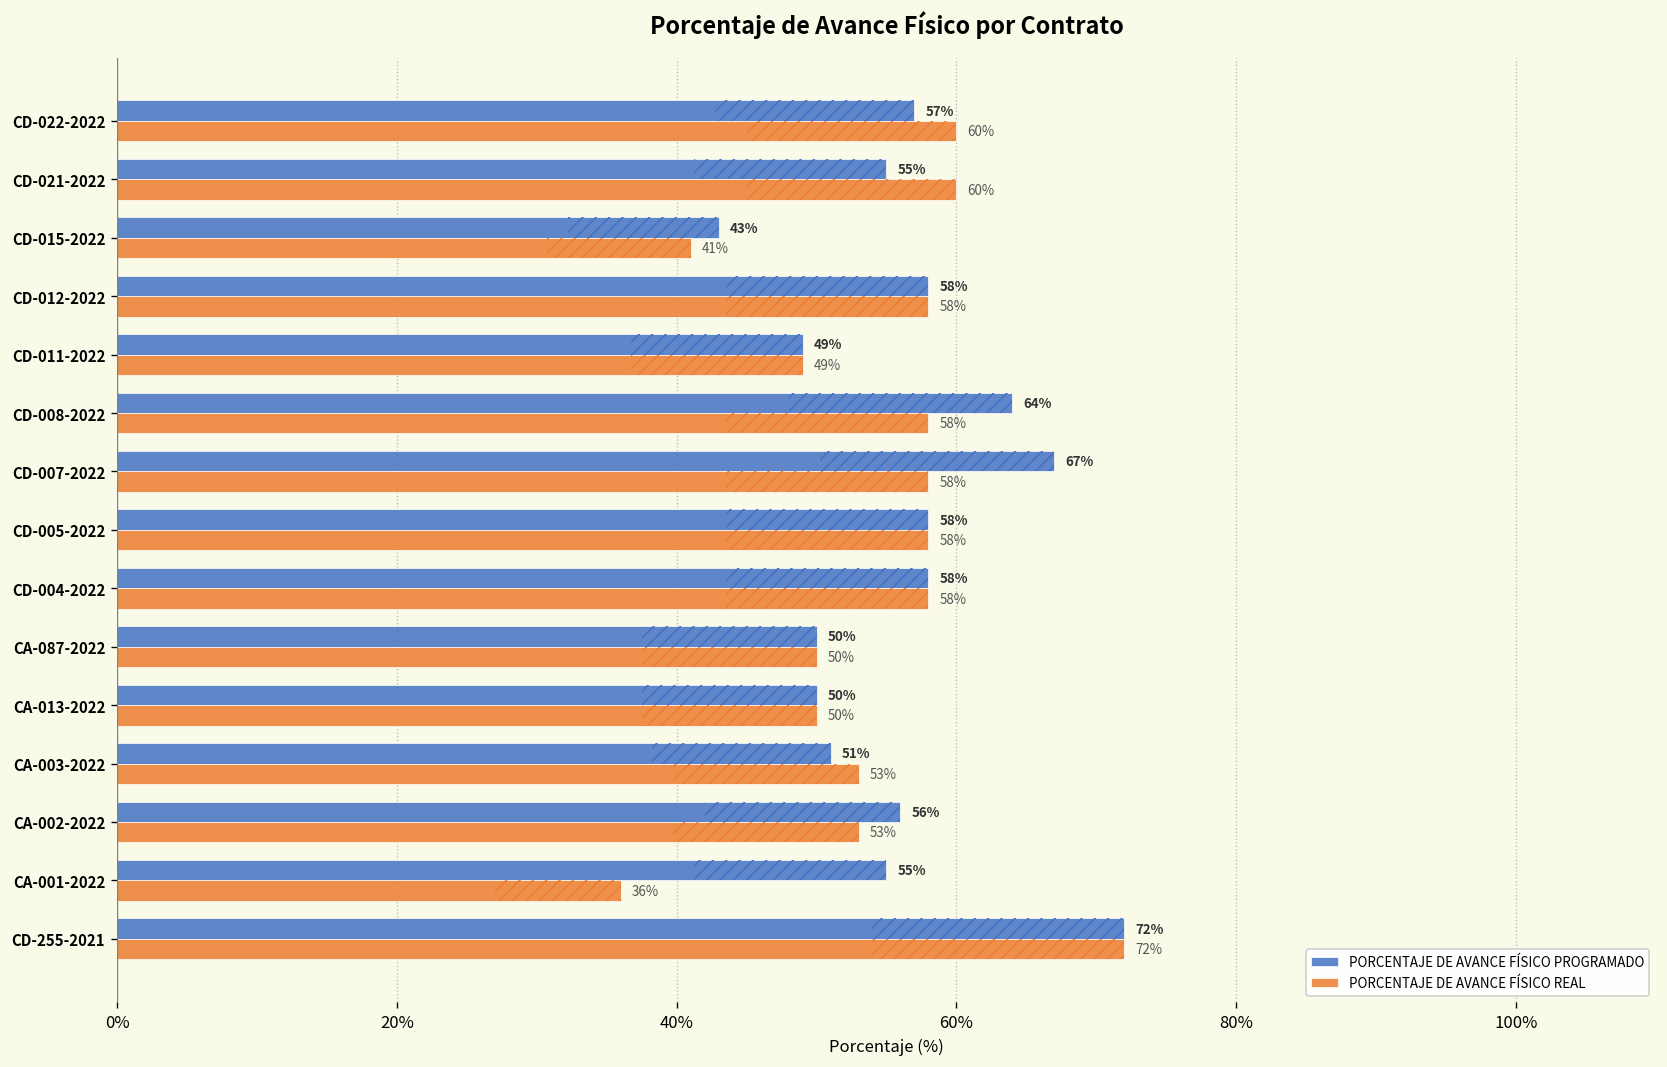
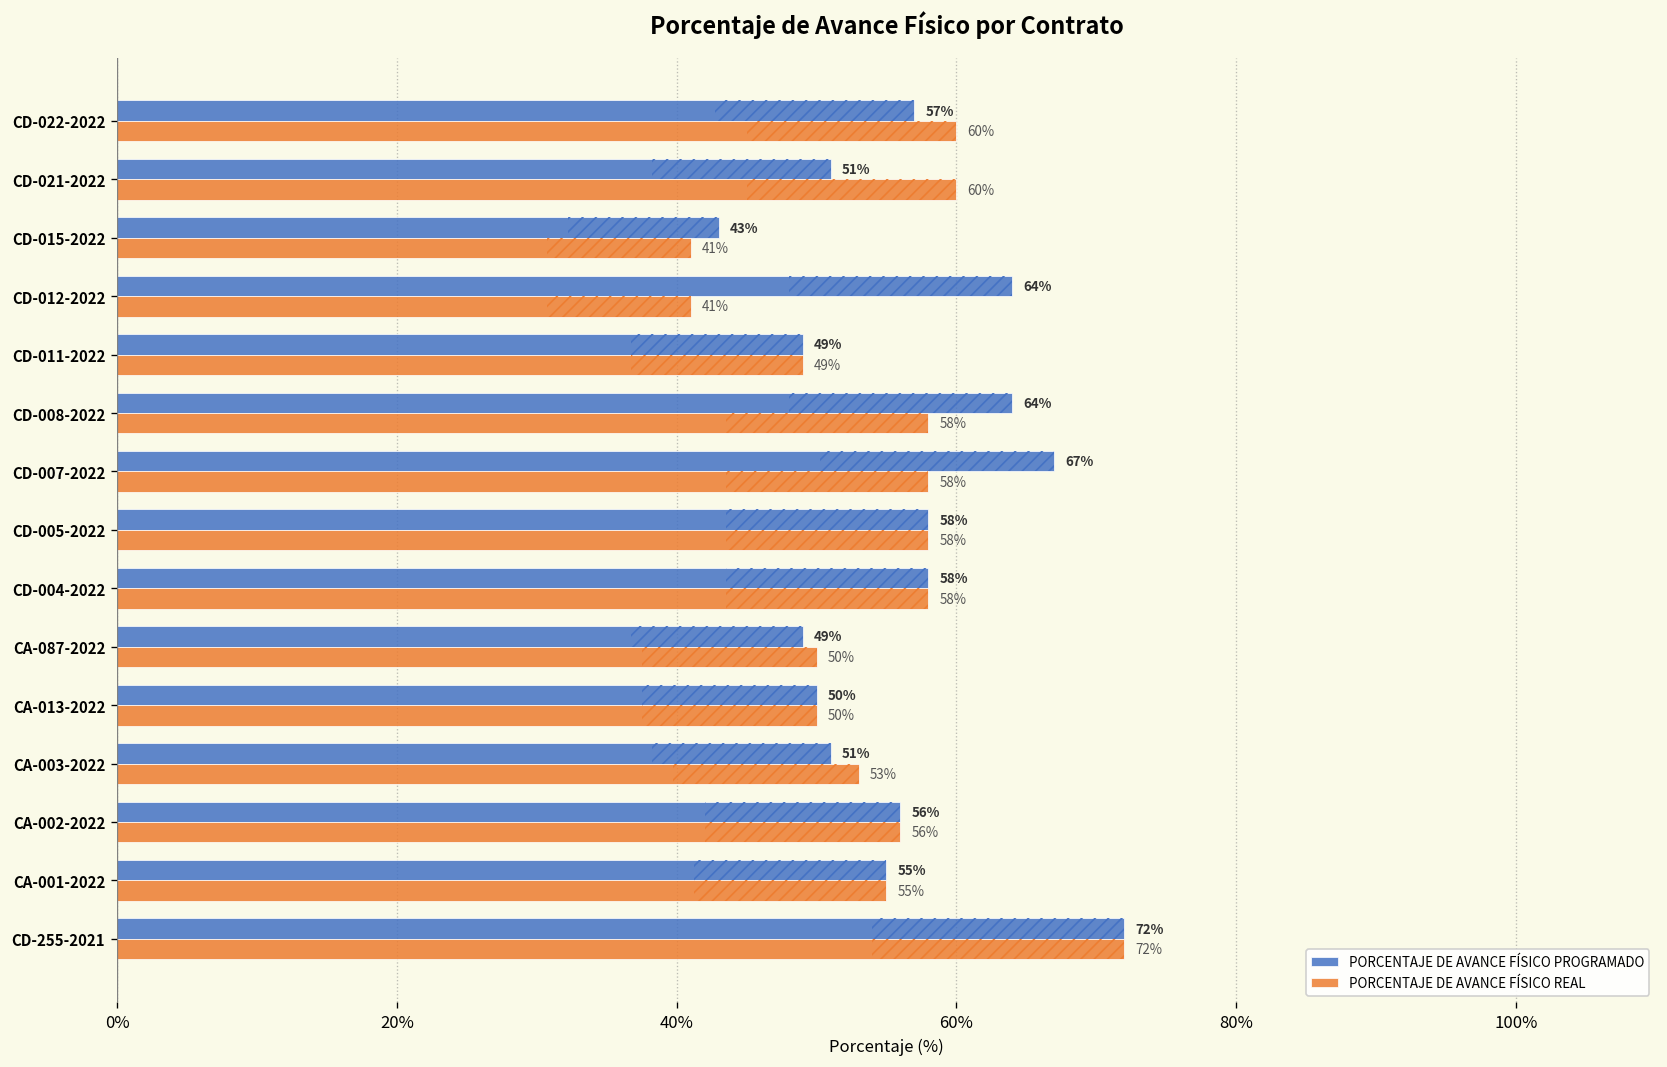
  {
    "PORCENTAJE DE AVANCE FÍSICO PROGRAMADO": {
      "CD-022-2022": "57%",
-     "CD-021-2022": "55%",
+     "CD-021-2022": "51%",
      "CD-015-2022": "43%",
-     "CD-012-2022": "58%",
+     "CD-012-2022": "64%",
      "CD-011-2022": "49%",
      "CD-008-2022": "64%",
      "CD-007-2022": "67%",
      "CD-005-2022": "58%",
      "CD-004-2022": "58%",
-     "CA-087-2022": "50%",
+     "CA-087-2022": "49%",
      "CA-013-2022": "50%",
      "CA-003-2022": "51%",
      "CA-002-2022": "56%",
      "CA-001-2022": "55%",
      "CD-255-2021": "72%"
    },
    "PORCENTAJE DE AVANCE FÍSICO REAL": {
      "CD-022-2022": "60%",
      "CD-021-2022": "60%",
      "CD-015-2022": "41%",
-     "CD-012-2022": "58%",
+     "CD-012-2022": "41%",
      "CD-011-2022": "49%",
      "CD-008-2022": "58%",
      "CD-007-2022": "58%",
      "CD-005-2022": "58%",
      "CD-004-2022": "58%",
      "CA-087-2022": "50%",
      "CA-013-2022": "50%",
      "CA-003-2022": "53%",
-     "CA-002-2022": "53%",
-     "CA-001-2022": "36%",
+     "CA-002-2022": "56%",
+     "CA-001-2022": "55%",
      "CD-255-2021": "72%"
    }
  }
